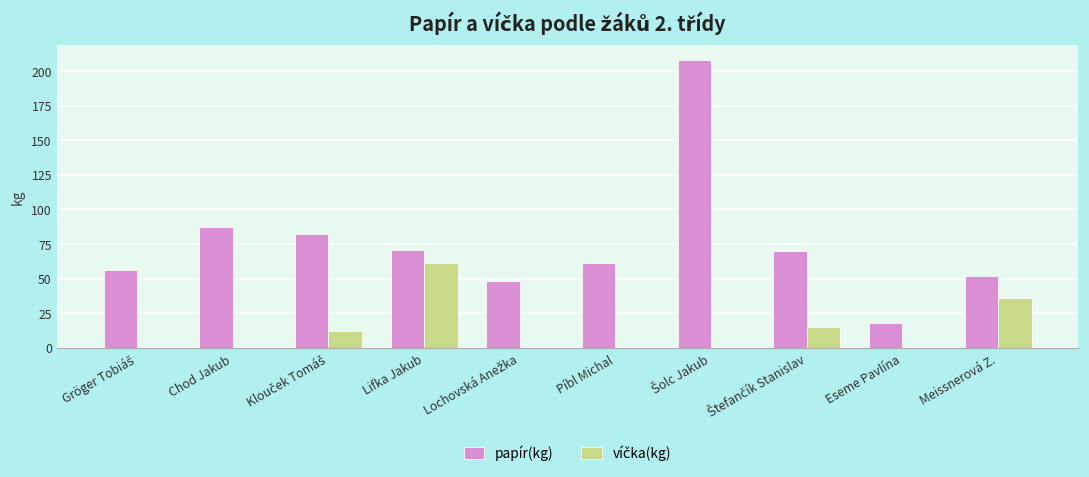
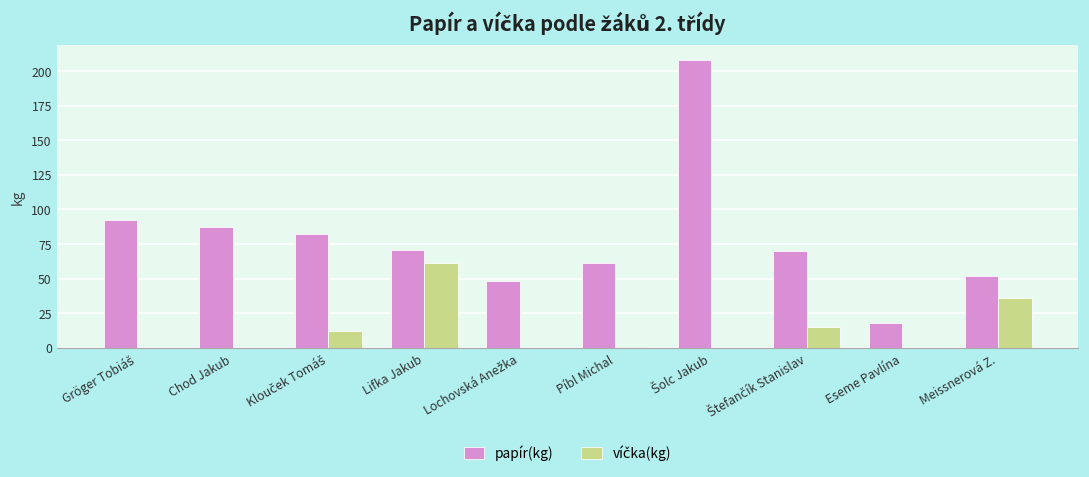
  {
    "papír(kg)": {
-     "Gröger Tobiáš": 56,
+     "Gröger Tobiáš": 92,
      "Chod Jakub": 87,
      "Klouček Tomáš": 82,
      "Lifka Jakub": 71,
      "Lochovská Anežka": 48,
      "Píbl Michal": 61,
      "Šolc Jakub": 208,
      "Štefančík Stanislav": 70,
      "Eseme Pavlína": 18,
      "Meissnerová Z.": 52
    },
    "víčka(kg)": {
      "Gröger Tobiáš": 0,
      "Chod Jakub": 0,
      "Klouček Tomáš": 12,
      "Lifka Jakub": 62,
      "Lochovská Anežka": 0,
      "Šolc Jakub": 0,
      "Štefančík Stanislav": 15,
      "Eseme Pavlína": 0,
      "Meissnerová Z.": 36
    }
  }
